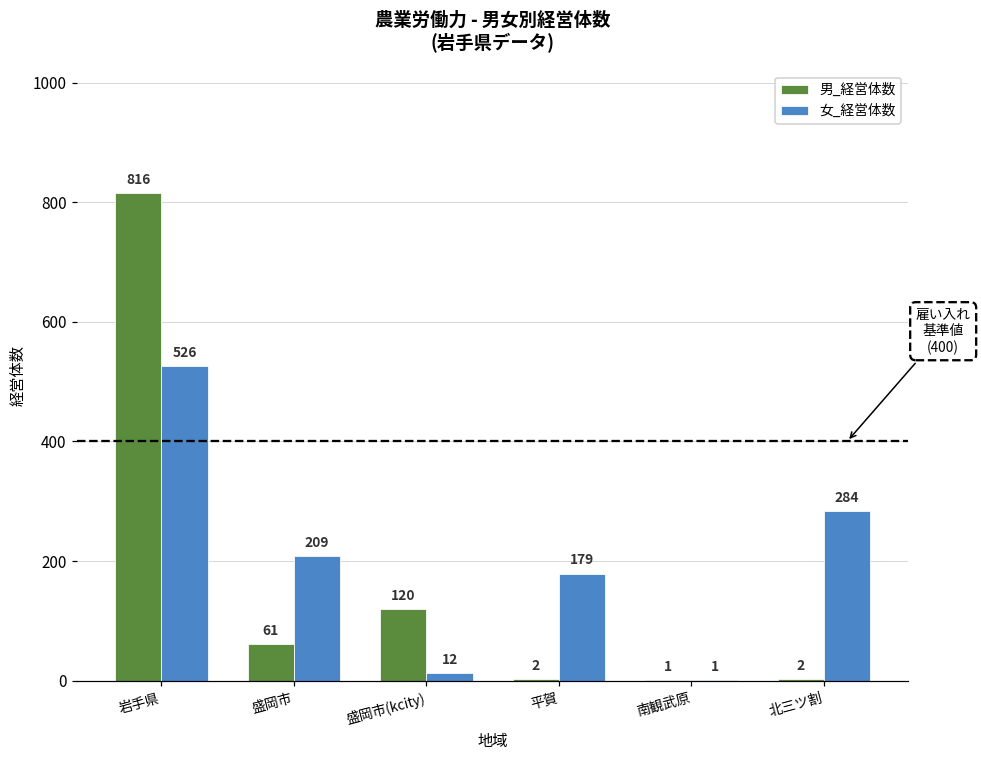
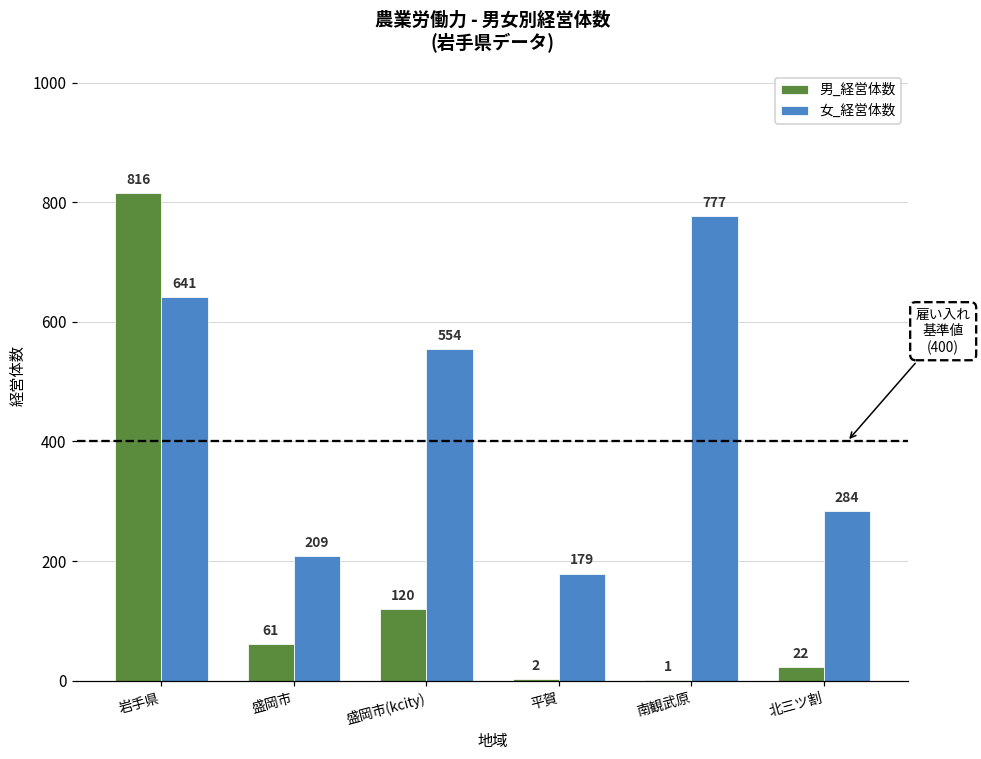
  {
    "男_経営体数": {
      "岩手県": 816,
      "盛岡市": 61,
      "盛岡市(kcity)": 120,
      "平賀": 2,
      "南観武原": 1,
-     "北三ツ割": 2
+     "北三ツ割": 22
    },
    "女_経営体数": {
-     "岩手県": 526,
+     "岩手県": 641,
      "盛岡市": 209,
-     "盛岡市(kcity)": 12,
+     "盛岡市(kcity)": 554,
      "平賀": 179,
-     "南観武原": 1,
+     "南観武原": 777,
      "北三ツ割": 284
    }
  }
